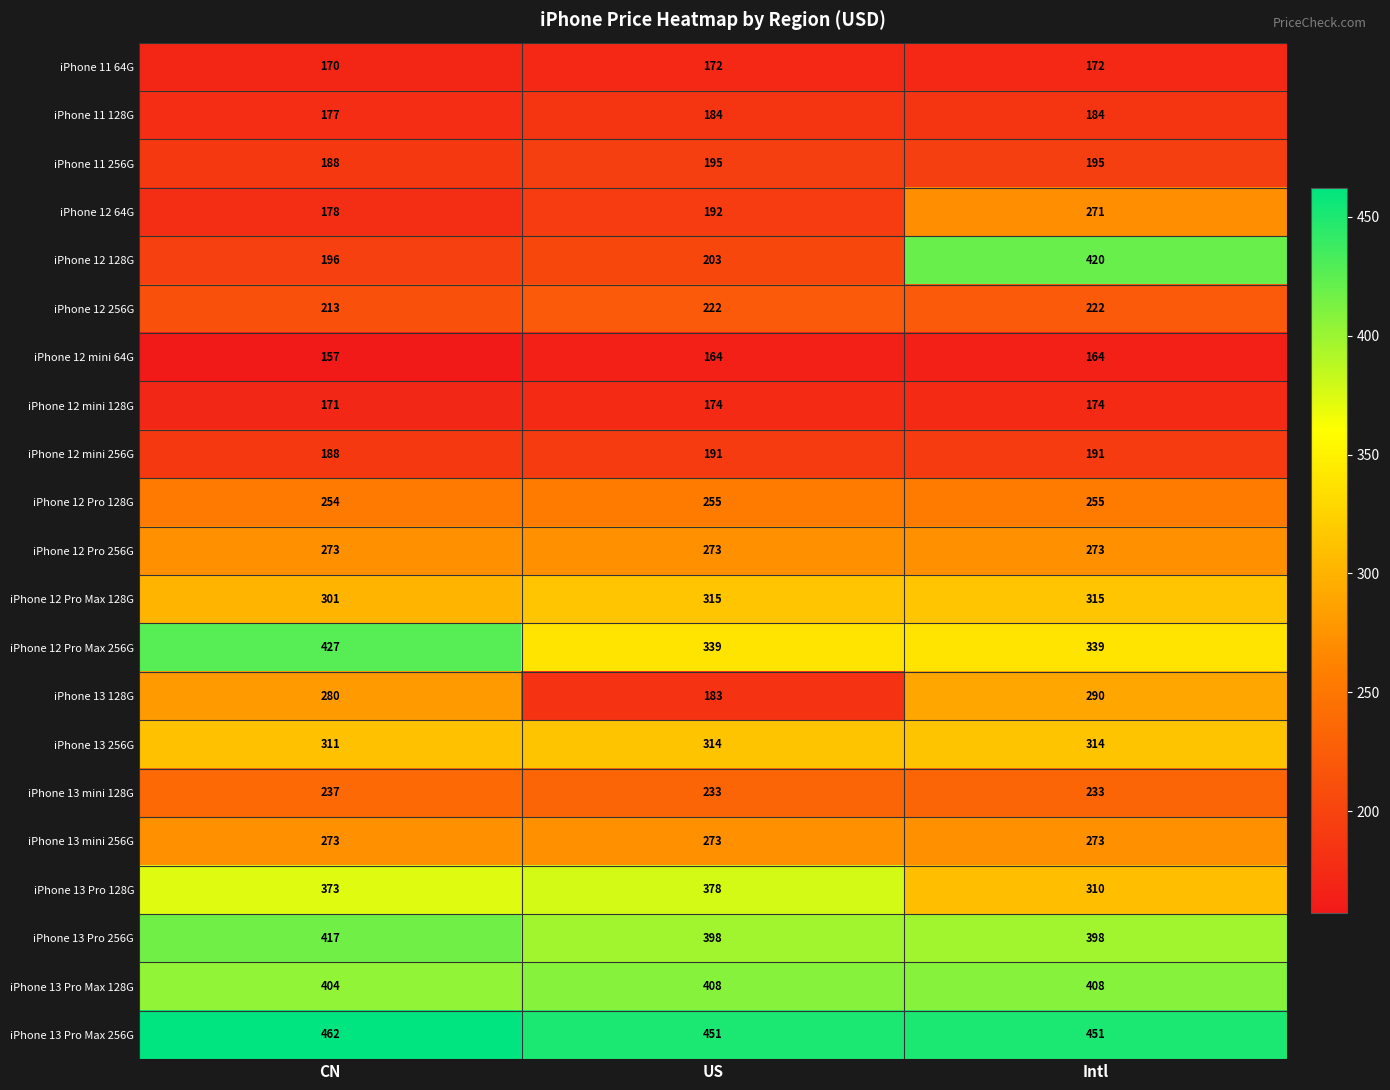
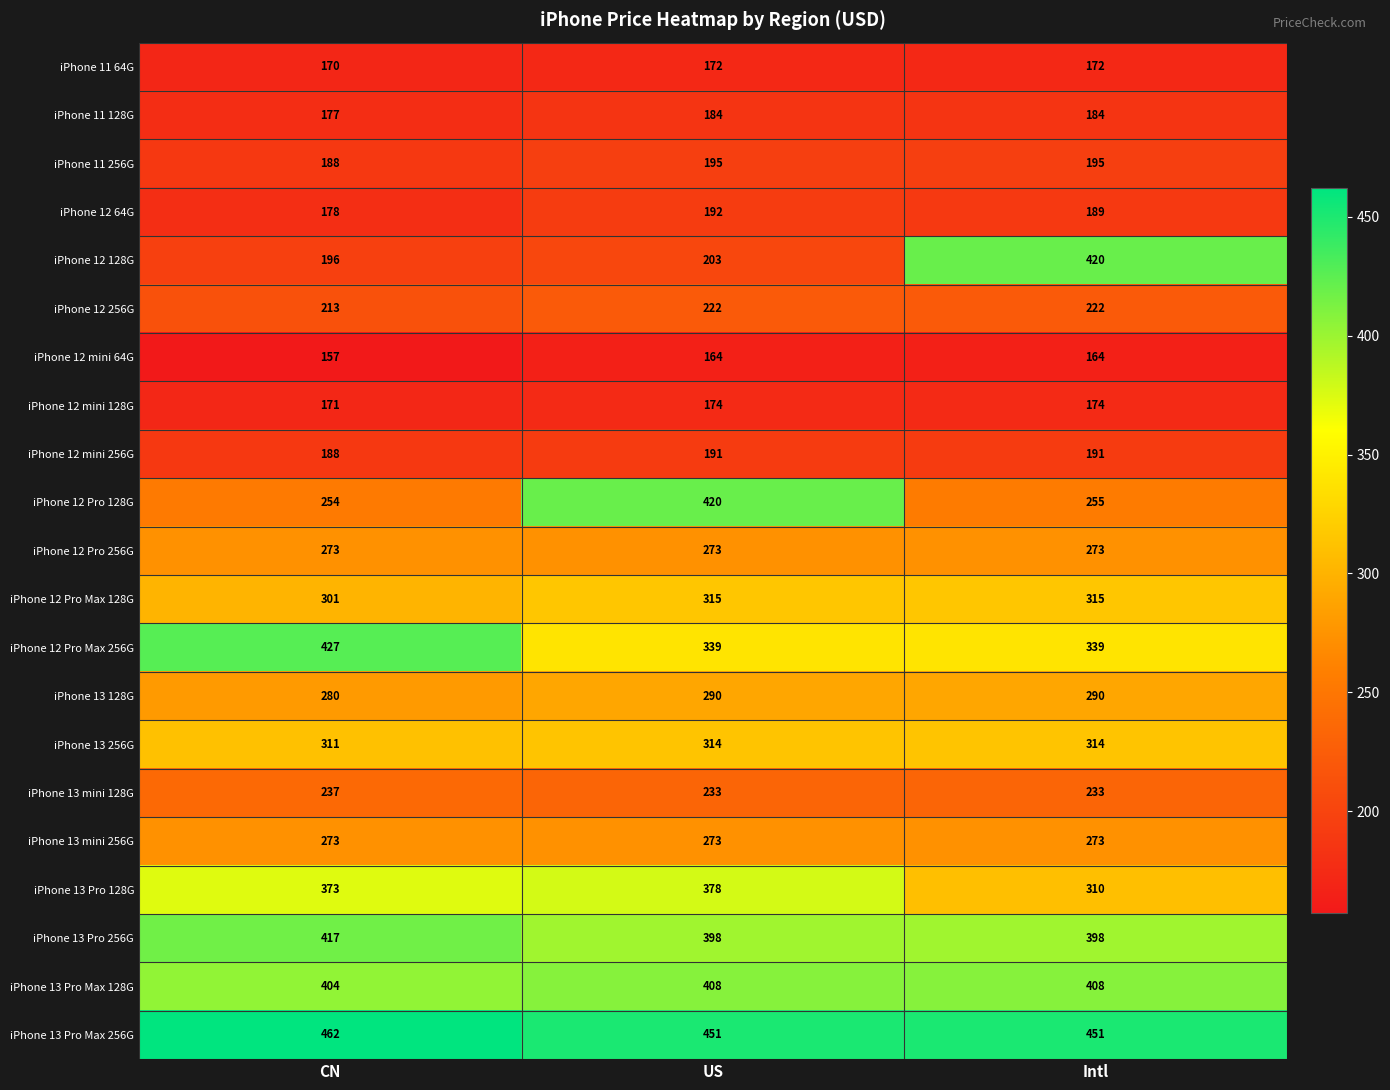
  {
    "iPhone 11 64G": {
      "CN": 170,
      "US": 172,
      "Intl": 172
    },
    "iPhone 11 128G": {
      "CN": 177,
      "US": 184,
      "Intl": 184
    },
    "iPhone 11 256G": {
      "CN": 188,
      "US": 195,
      "Intl": 195
    },
    "iPhone 12 64G": {
      "CN": 178,
      "US": 192,
-     "Intl": 271
+     "Intl": 189
    },
    "iPhone 12 128G": {
      "CN": 196,
      "US": 203,
      "Intl": 420
    },
    "iPhone 12 256G": {
      "CN": 213,
      "US": 222,
      "Intl": 222
    },
    "iPhone 12 mini 64G": {
      "CN": 157,
      "US": 164,
      "Intl": 164
    },
    "iPhone 12 mini 128G": {
      "CN": 171,
      "US": 174,
      "Intl": 174
    },
    "iPhone 12 mini 256G": {
      "CN": 188,
      "US": 191,
      "Intl": 191
    },
    "iPhone 12 Pro 128G": {
      "CN": 254,
-     "US": 255,
+     "US": 420,
      "Intl": 255
    },
    "iPhone 12 Pro 256G": {
      "CN": 273,
      "US": 273,
      "Intl": 273
    },
    "iPhone 12 Pro Max 128G": {
      "CN": 301,
      "US": 315,
      "Intl": 315
    },
    "iPhone 12 Pro Max 256G": {
      "CN": 427,
      "US": 339,
      "Intl": 339
    },
    "iPhone 13 128G": {
      "CN": 280,
-     "US": 183,
+     "US": 290,
      "Intl": 290
    },
    "iPhone 13 256G": {
      "CN": 311,
      "US": 314,
      "Intl": 314
    },
    "iPhone 13 mini 128G": {
      "CN": 237,
      "US": 233,
      "Intl": 233
    },
    "iPhone 13 mini 256G": {
      "CN": 273,
      "US": 273,
      "Intl": 273
    },
    "iPhone 13 Pro 128G": {
      "CN": 373,
      "US": 378,
      "Intl": 310
    },
    "iPhone 13 Pro 256G": {
      "CN": 417,
      "US": 398,
      "Intl": 398
    },
    "iPhone 13 Pro Max 128G": {
      "CN": 404,
      "US": 408,
      "Intl": 408
    },
    "iPhone 13 Pro Max 256G": {
      "CN": 462,
      "US": 451,
      "Intl": 451
    }
  }
